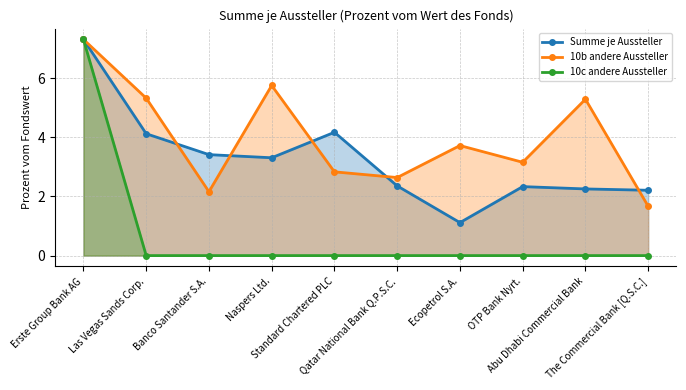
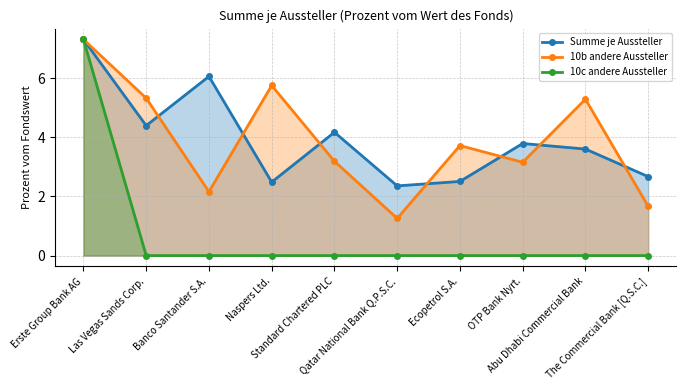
  {
    "Summe je Aussteller": {
-     "Las Vegas Sands Corp.": 4.1,
-     "Banco Santander S.A.": 3.4,
-     "Naspers Ltd.": 3.3,
+     "Las Vegas Sands Corp.": 4.4,
+     "Banco Santander S.A.": 6.1,
+     "Naspers Ltd.": 2.5,
      "Standard Chartered PLC": 4.2,
      "Qatar National Bank Q.P.S.C.": 2.4,
-     "Ecopetrol S.A.": 1.1,
-     "OTP Bank Nyrt.": 2.3,
-     "Abu Dhabi Commercial Bank": 2.3,
-     "The Commercial Bank [Q.S.C.]": 2.2
+     "Ecopetrol S.A.": 2.5,
+     "OTP Bank Nyrt.": 3.8,
+     "Abu Dhabi Commercial Bank": 3.6,
+     "The Commercial Bank [Q.S.C.]": 2.7
    },
    "10b andere Aussteller": {
      "Las Vegas Sands Corp.": 5.3,
      "Banco Santander S.A.": 2.2,
      "Naspers Ltd.": 5.8,
-     "Standard Chartered PLC": 2.8,
-     "Qatar National Bank Q.P.S.C.": 2.6,
+     "Standard Chartered PLC": 3.2,
+     "Qatar National Bank Q.P.S.C.": 1.3,
      "Ecopetrol S.A.": 3.7,
      "OTP Bank Nyrt.": 3.2,
      "Abu Dhabi Commercial Bank": 5.3,
      "The Commercial Bank [Q.S.C.]": 1.7
    },
    "10c andere Aussteller": {
      "Las Vegas Sands Corp.": 0.0,
      "Banco Santander S.A.": 0.0,
      "Naspers Ltd.": 0.0,
      "Standard Chartered PLC": 0.0,
      "Qatar National Bank Q.P.S.C.": 0.0,
      "Ecopetrol S.A.": 0.0,
      "OTP Bank Nyrt.": 0.0,
      "Abu Dhabi Commercial Bank": 0.0,
      "The Commercial Bank [Q.S.C.]": 0.0
    }
  }
